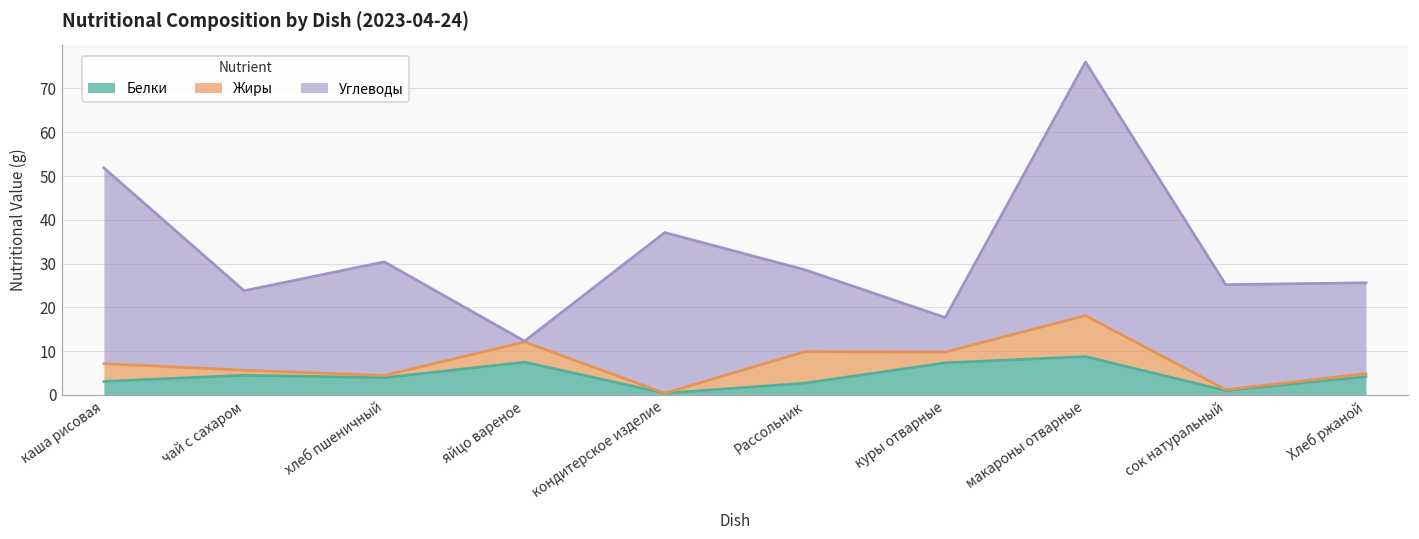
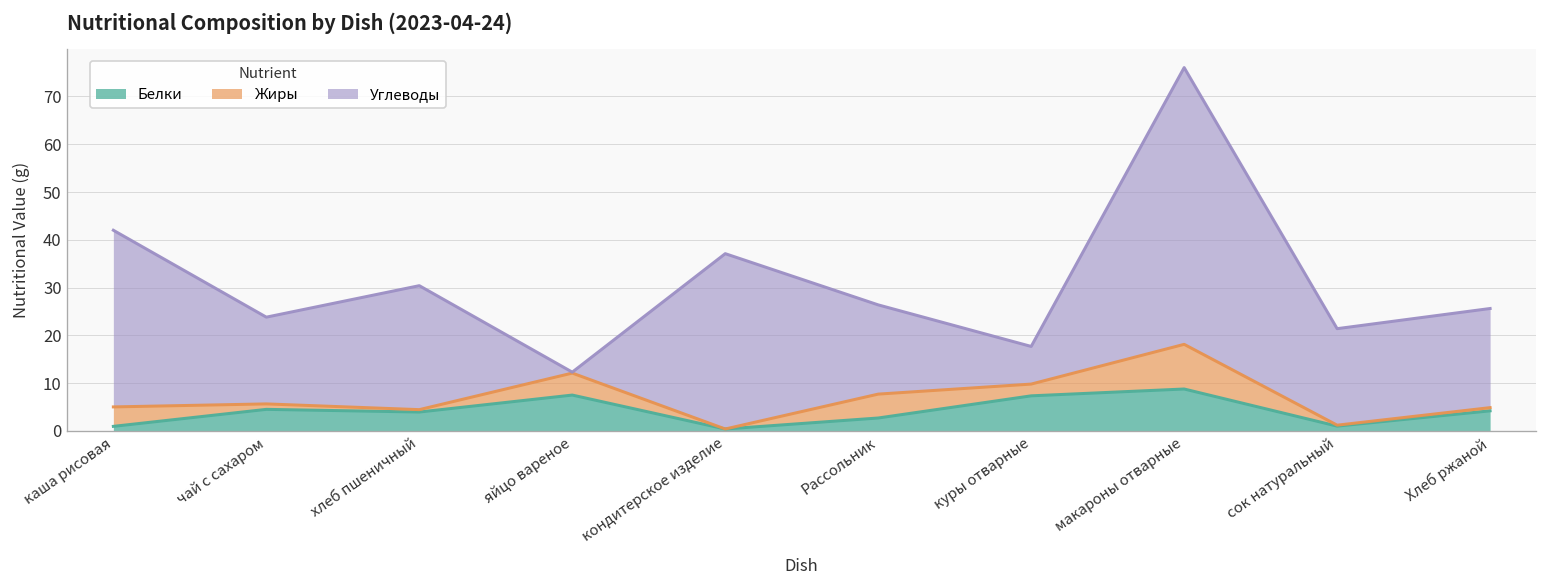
  {
    "Белки": {
-     "каша рисовая": 3,
+     "каша рисовая": 1,
      "чай с сахаром": 5,
      "яйцо вареное": 8,
      "Рассольник": 3,
      "куры отварные": 7,
      "макароны отварные": 9,
      "Хлеб ржаной": 4
    },
    "Жиры": {
      "каша рисовая": 4,
      "чай с сахаром": 1,
-     "Рассольник": 7,
+     "Рассольник": 5,
      "куры отварные": 2,
      "макароны отварные": 9,
      "Хлеб ржаной": 1
    },
    "Углеводы": {
-     "каша рисовая": 45,
+     "каша рисовая": 37,
      "чай с сахаром": 18,
      "хлеб пшеничный": 26,
      "кондитерское изделие": 37,
      "Рассольник": 19,
      "куры отварные": 8,
      "макароны отварные": 58,
-     "сок натуральный": 24,
+     "сок натуральный": 20,
      "Хлеб ржаной": 21
    }
  }
